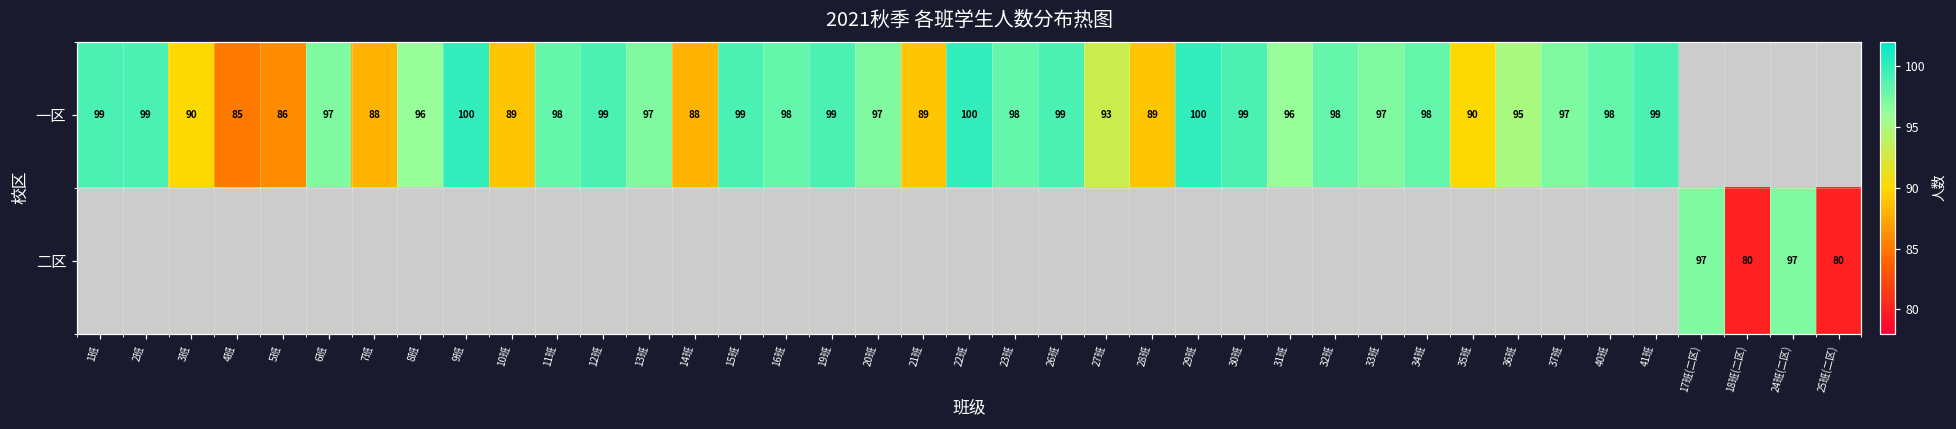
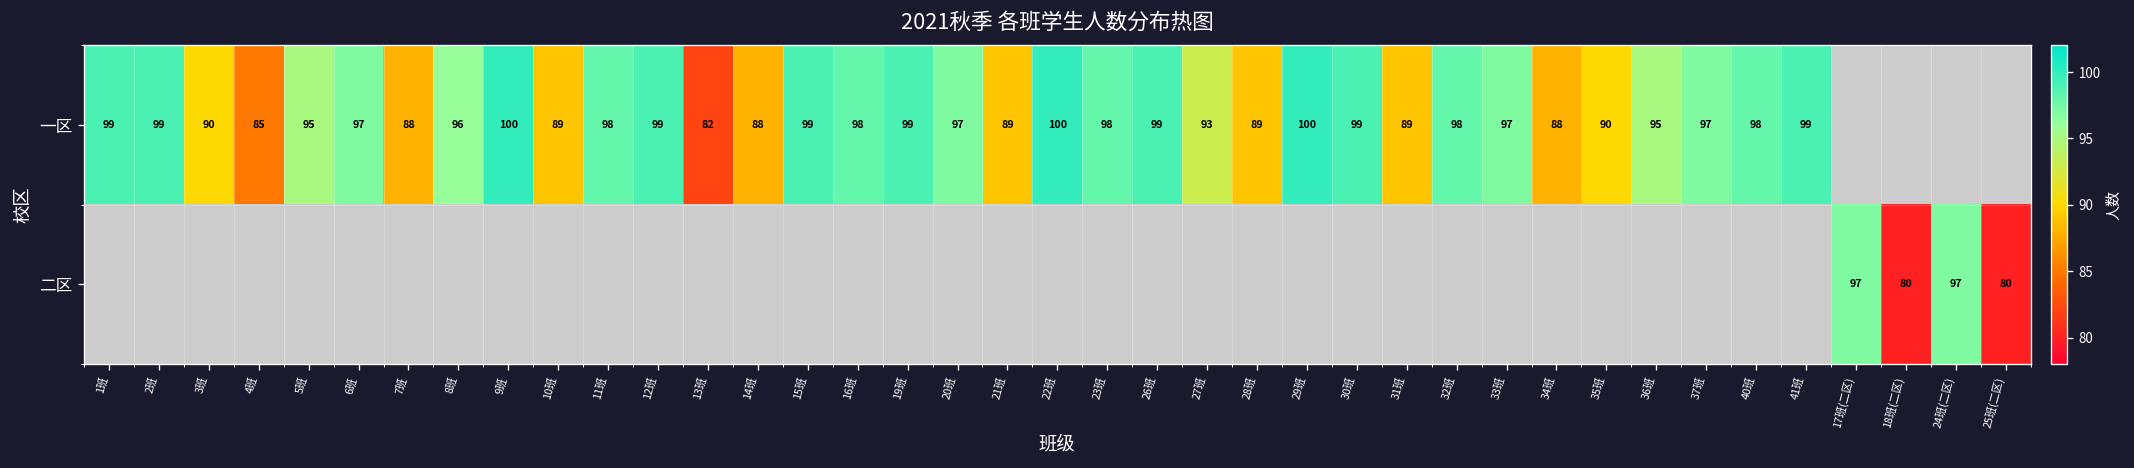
  {
    "一区": {
      "1班": 99,
      "2班": 99,
      "3班": 90,
      "4班": 85,
-     "5班": 86,
+     "5班": 95,
      "6班": 97,
      "7班": 88,
      "8班": 96,
      "9班": 100,
      "10班": 89,
      "11班": 98,
      "12班": 99,
-     "13班": 97,
+     "13班": 82,
      "14班": 88,
      "15班": 99,
      "16班": 98,
      "19班": 99,
      "20班": 97,
      "21班": 89,
      "22班": 100,
      "23班": 98,
      "26班": 99,
      "27班": 93,
      "28班": 89,
      "29班": 100,
      "30班": 99,
-     "31班": 96,
+     "31班": 89,
      "32班": 98,
      "33班": 97,
-     "34班": 98,
+     "34班": 88,
      "35班": 90,
      "36班": 95,
      "37班": 97,
      "40班": 98,
      "41班": 99
    },
    "二区": {
      "17班(二区)": 97,
      "18班(二区)": 80,
      "24班(二区)": 97,
      "25班(二区)": 80
    }
  }
